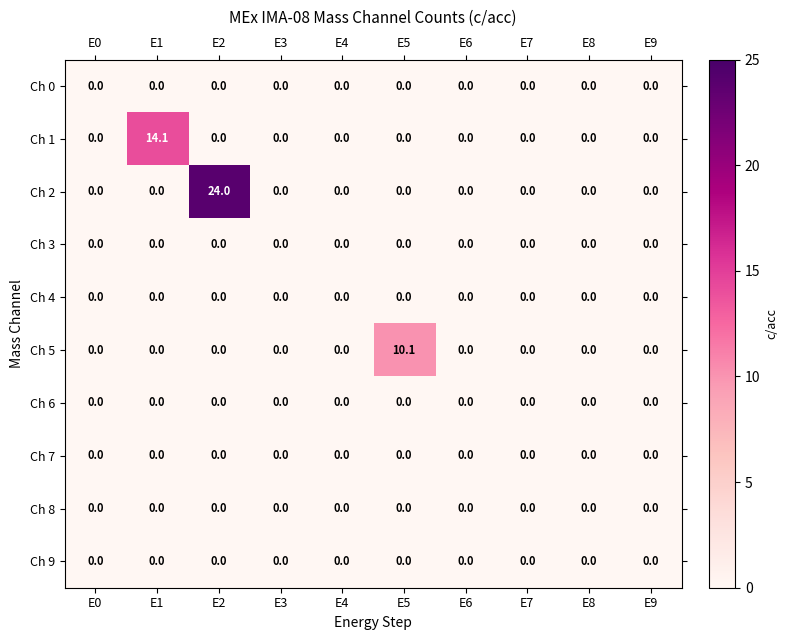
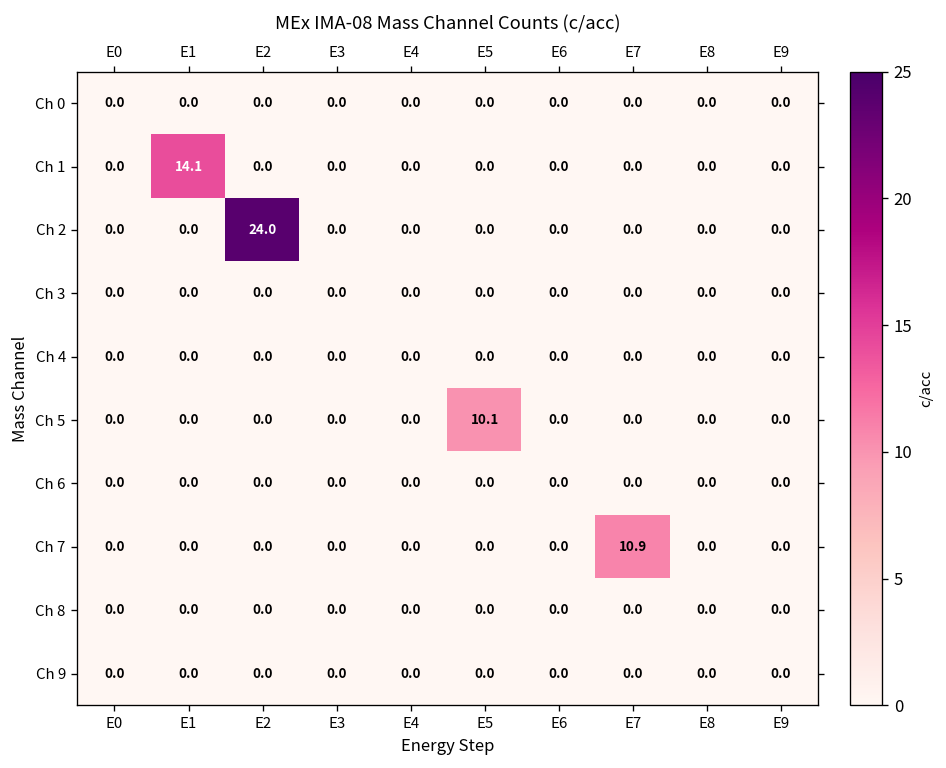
  {
    "Ch 0": {
      "E0": 0.0,
      "E1": 0.0,
      "E2": 0.0,
      "E3": 0.0,
      "E4": 0.0,
      "E5": 0.0,
      "E6": 0.0,
      "E7": 0.0,
      "E8": 0.0,
      "E9": 0.0
    },
    "Ch 1": {
      "E0": 0.0,
      "E1": 14.1,
      "E2": 0.0,
      "E3": 0.0,
      "E4": 0.0,
      "E5": 0.0,
      "E6": 0.0,
      "E7": 0.0,
      "E8": 0.0,
      "E9": 0.0
    },
    "Ch 2": {
      "E0": 0.0,
      "E1": 0.0,
      "E2": 24.0,
      "E3": 0.0,
      "E4": 0.0,
      "E5": 0.0,
      "E6": 0.0,
      "E7": 0.0,
      "E8": 0.0,
      "E9": 0.0
    },
    "Ch 3": {
      "E0": 0.0,
      "E1": 0.0,
      "E2": 0.0,
      "E3": 0.0,
      "E4": 0.0,
      "E5": 0.0,
      "E6": 0.0,
      "E7": 0.0,
      "E8": 0.0,
      "E9": 0.0
    },
    "Ch 4": {
      "E0": 0.0,
      "E1": 0.0,
      "E2": 0.0,
      "E3": 0.0,
      "E4": 0.0,
      "E5": 0.0,
      "E6": 0.0,
      "E7": 0.0,
      "E8": 0.0,
      "E9": 0.0
    },
    "Ch 5": {
      "E0": 0.0,
      "E1": 0.0,
      "E2": 0.0,
      "E3": 0.0,
      "E4": 0.0,
      "E5": 10.1,
      "E6": 0.0,
      "E7": 0.0,
      "E8": 0.0,
      "E9": 0.0
    },
    "Ch 6": {
      "E0": 0.0,
      "E1": 0.0,
      "E2": 0.0,
      "E3": 0.0,
      "E4": 0.0,
      "E5": 0.0,
      "E6": 0.0,
      "E7": 0.0,
      "E8": 0.0,
      "E9": 0.0
    },
    "Ch 7": {
      "E0": 0.0,
      "E1": 0.0,
      "E2": 0.0,
      "E3": 0.0,
      "E4": 0.0,
      "E5": 0.0,
      "E6": 0.0,
-     "E7": 0.0,
+     "E7": 10.9,
      "E8": 0.0,
      "E9": 0.0
    },
    "Ch 8": {
      "E0": 0.0,
      "E1": 0.0,
      "E2": 0.0,
      "E3": 0.0,
      "E4": 0.0,
      "E5": 0.0,
      "E6": 0.0,
      "E7": 0.0,
      "E8": 0.0,
      "E9": 0.0
    },
    "Ch 9": {
      "E0": 0.0,
      "E1": 0.0,
      "E2": 0.0,
      "E3": 0.0,
      "E4": 0.0,
      "E5": 0.0,
      "E6": 0.0,
      "E7": 0.0,
      "E8": 0.0,
      "E9": 0.0
    }
  }
